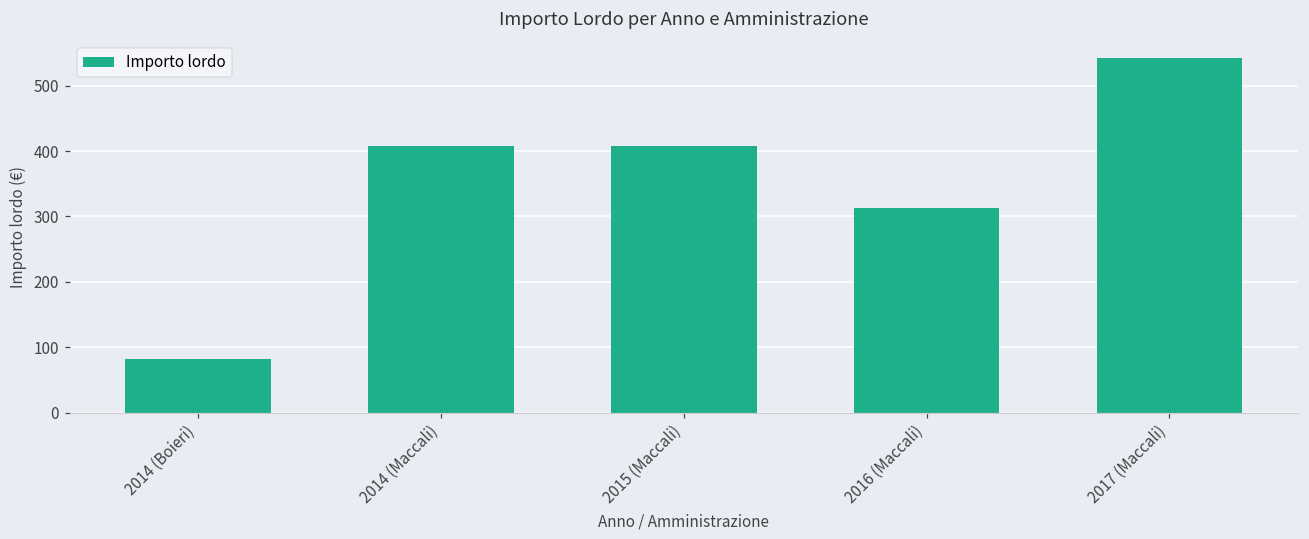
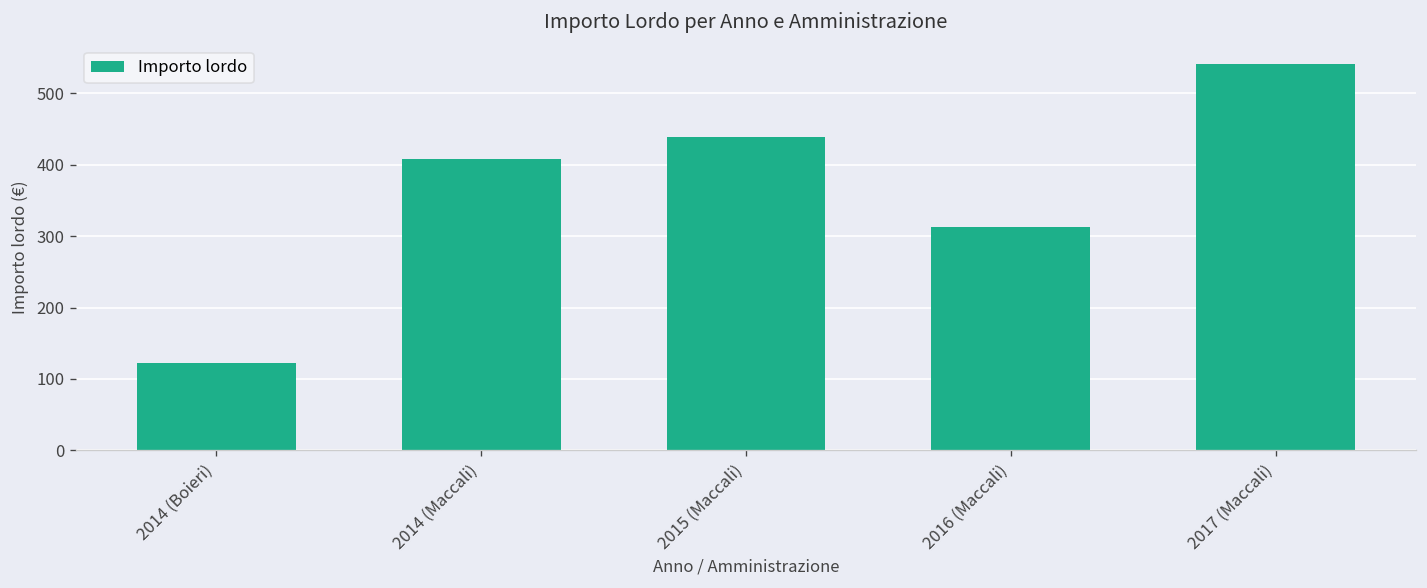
  {
-   "2014 (Boieri)": 80,
+   "2014 (Boieri)": 120,
    "2014 (Maccali)": 410,
-   "2015 (Maccali)": 410,
+   "2015 (Maccali)": 440,
    "2016 (Maccali)": 310,
    "2017 (Maccali)": 540
  }
